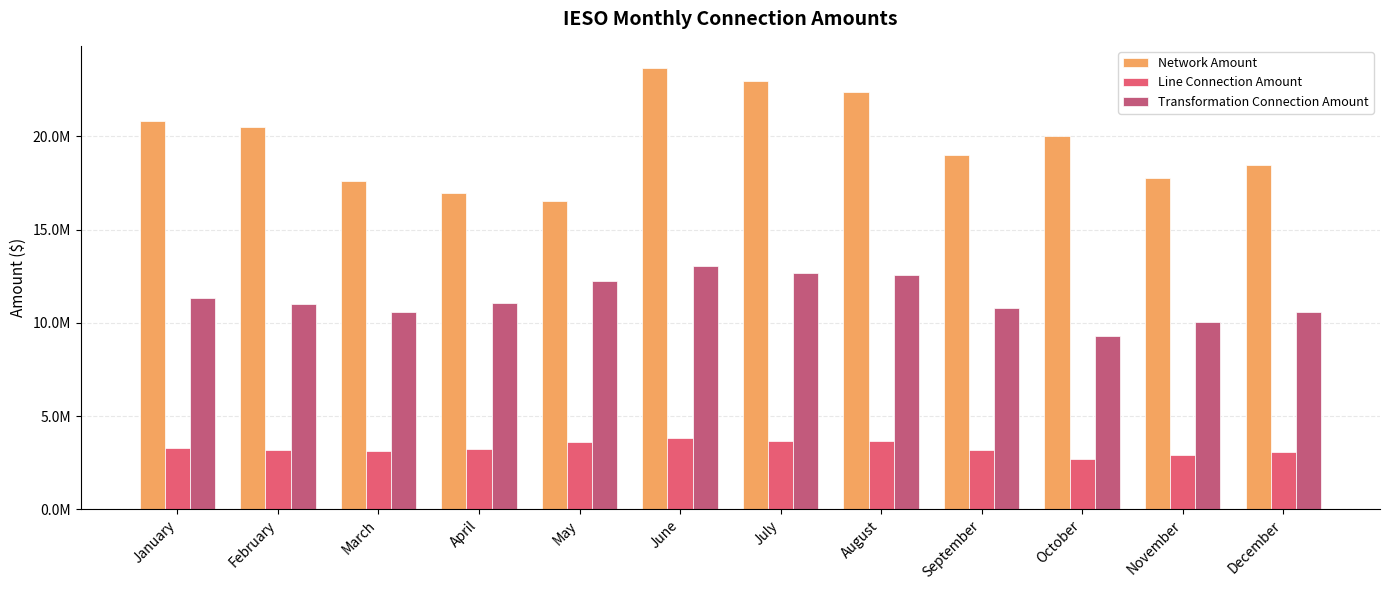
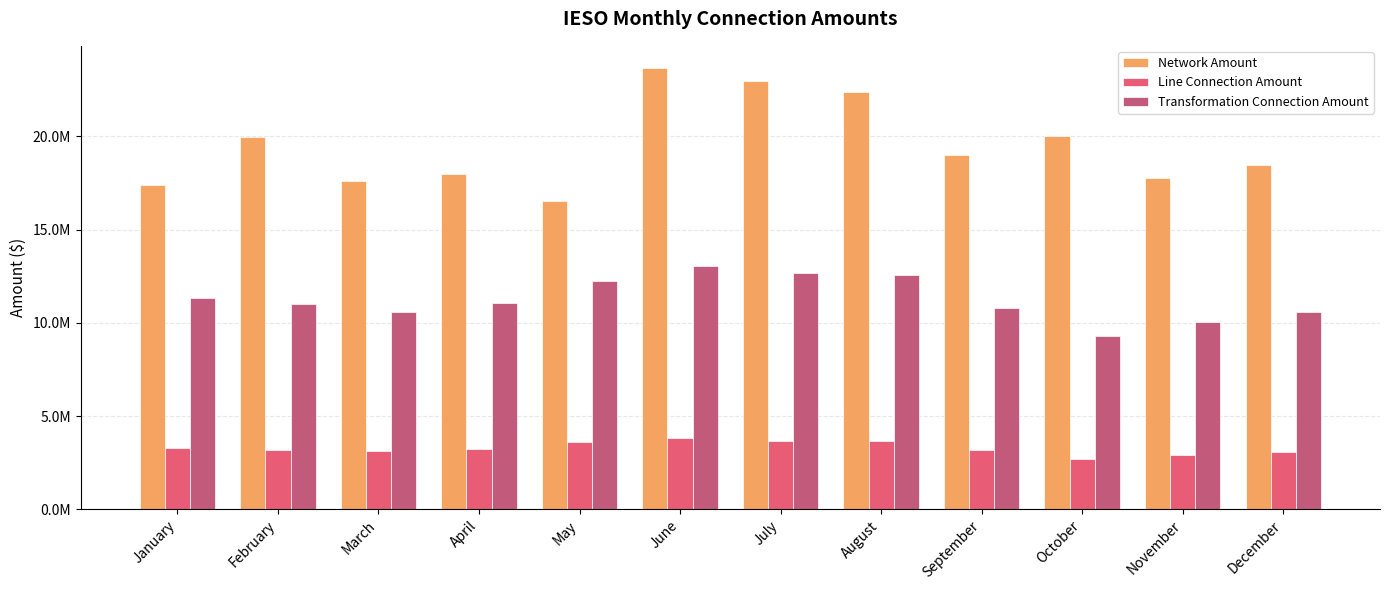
  {
    "Network Amount": {
-     "January": 20800000,
-     "February": 20500000,
+     "January": 17400000,
+     "February": 20000000,
      "March": 17600000,
-     "April": 17000000,
+     "April": 18000000,
      "May": 16500000,
      "June": 23700000,
      "July": 23000000,
      "August": 22400000,
      "September": 19000000,
      "October": 20000000,
      "November": 17800000,
      "December": 18400000
    }
  }
